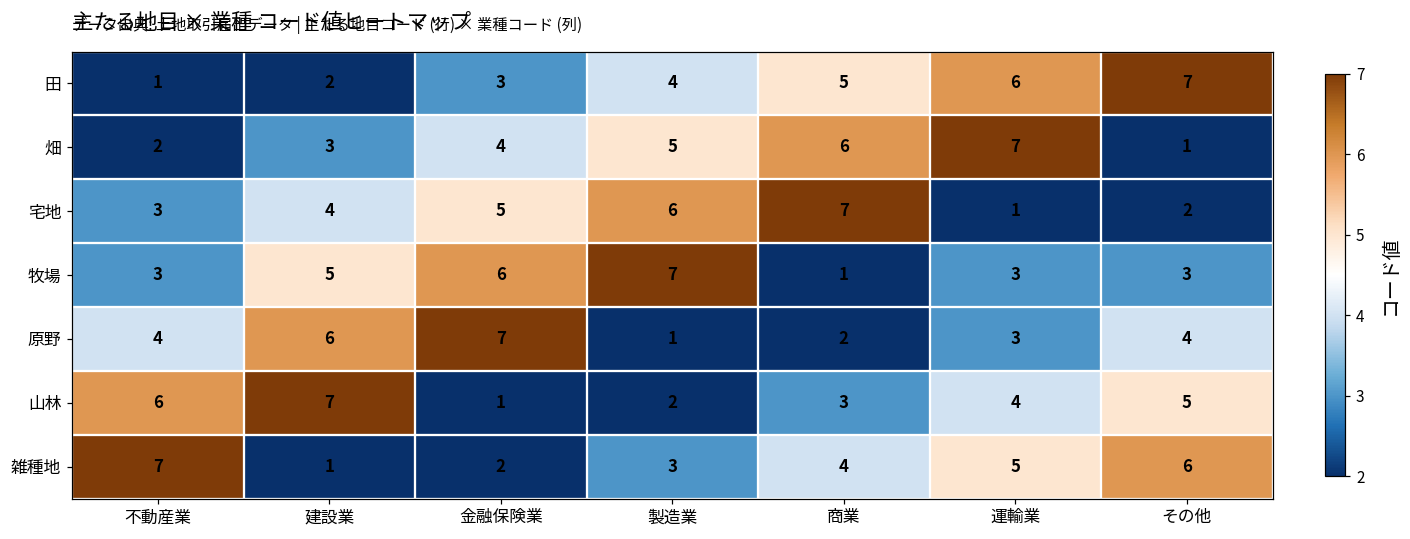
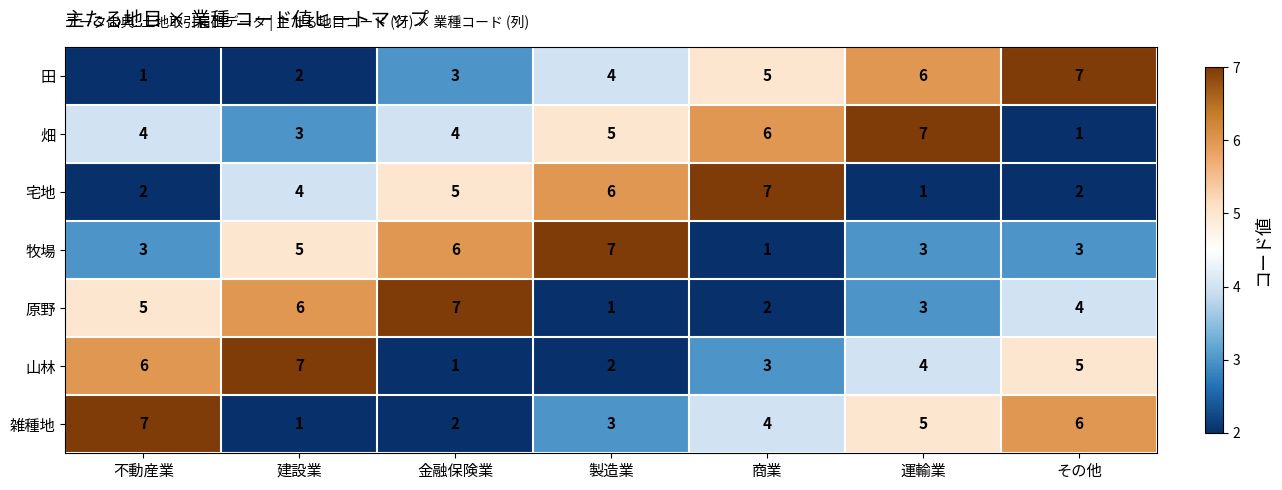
  {
    "田": {
      "不動産業": 1,
      "建設業": 2,
      "金融保険業": 3,
      "製造業": 4,
      "商業": 5,
      "運輸業": 6,
      "その他": 7
    },
    "畑": {
-     "不動産業": 2,
+     "不動産業": 4,
      "建設業": 3,
      "金融保険業": 4,
      "製造業": 5,
      "商業": 6,
      "運輸業": 7,
      "その他": 1
    },
    "宅地": {
-     "不動産業": 3,
+     "不動産業": 2,
      "建設業": 4,
      "金融保険業": 5,
      "製造業": 6,
      "商業": 7,
      "運輸業": 1,
      "その他": 2
    },
    "牧場": {
      "不動産業": 3,
      "建設業": 5,
      "金融保険業": 6,
      "製造業": 7,
      "商業": 1,
      "運輸業": 3,
      "その他": 3
    },
    "原野": {
-     "不動産業": 4,
+     "不動産業": 5,
      "建設業": 6,
      "金融保険業": 7,
      "製造業": 1,
      "商業": 2,
      "運輸業": 3,
      "その他": 4
    },
    "山林": {
      "不動産業": 6,
      "建設業": 7,
      "金融保険業": 1,
      "製造業": 2,
      "商業": 3,
      "運輸業": 4,
      "その他": 5
    },
    "雑種地": {
      "不動産業": 7,
      "建設業": 1,
      "金融保険業": 2,
      "製造業": 3,
      "商業": 4,
      "運輸業": 5,
      "その他": 6
    }
  }
